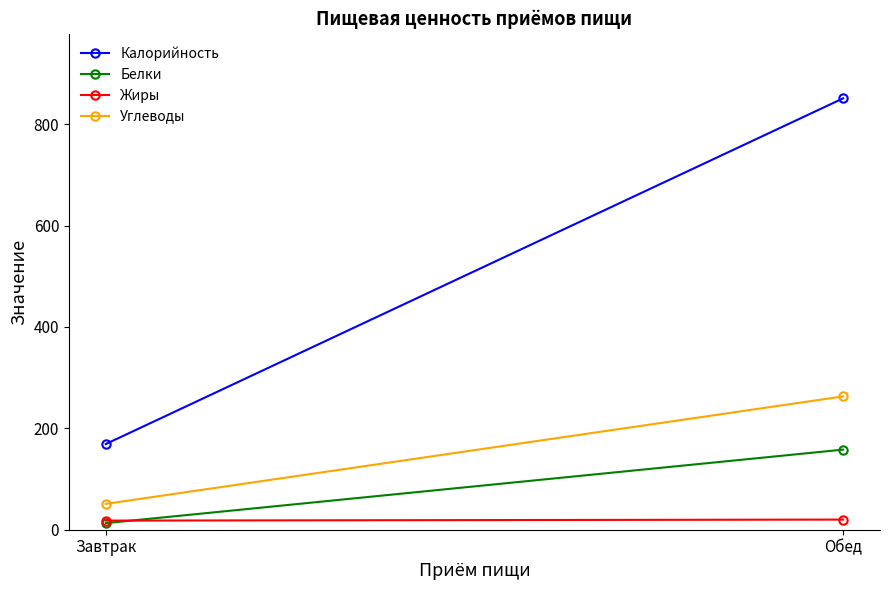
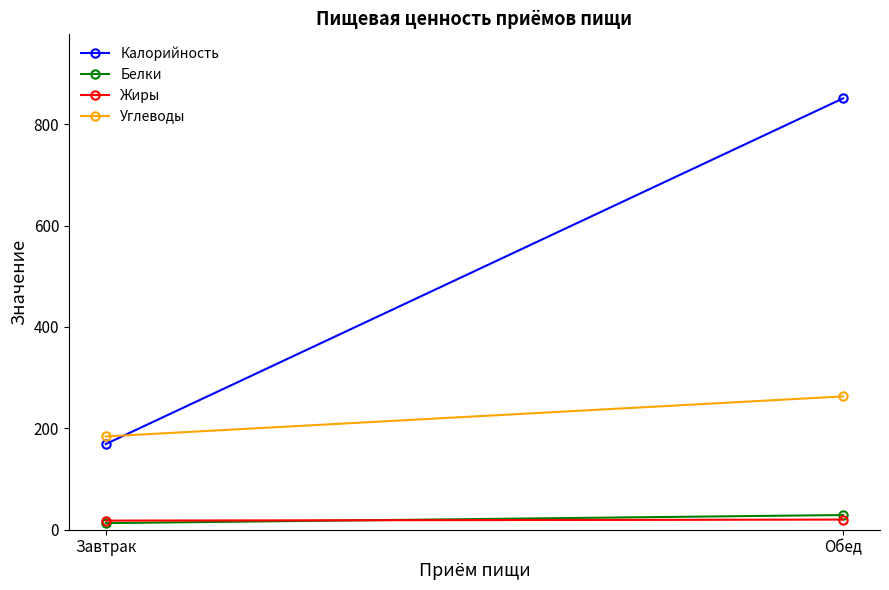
  {
    "Калорийность": {
      "Завтрак": 170,
      "Обед": 850
    },
    "Белки": {
-     "Обед": 160
+     "Обед": 30
    },
    "Жиры": {
      "Обед": 20
    },
    "Углеводы": {
-     "Завтрак": 50,
+     "Завтрак": 180,
      "Обед": 260
    }
  }
